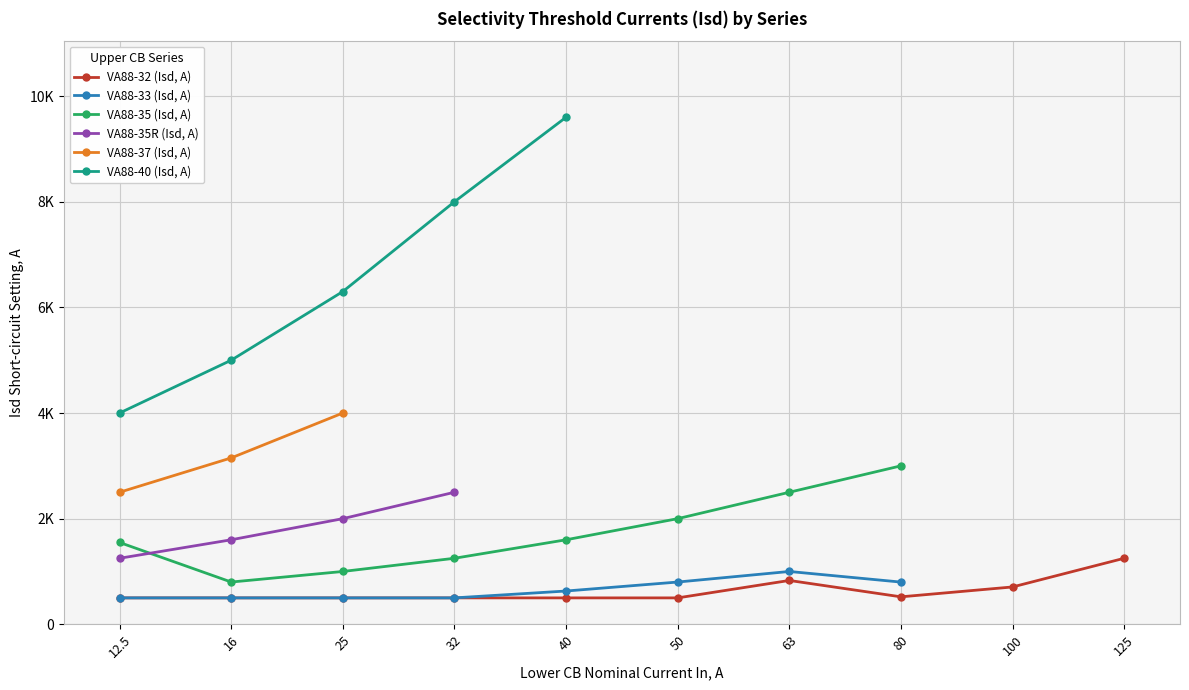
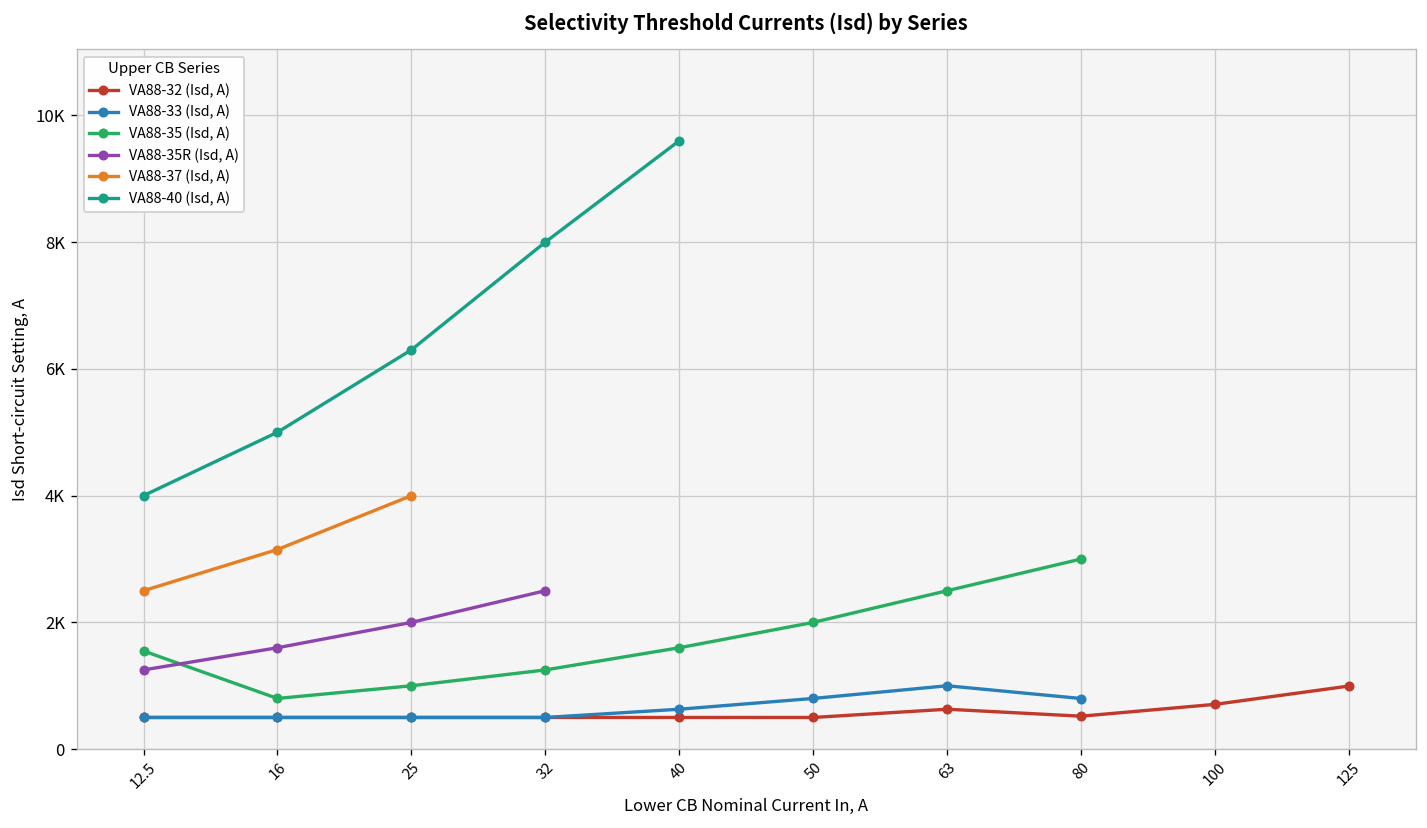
  {
    "VA88-32 (Isd, A)": {
      "40": 500,
      "50": 500,
-     "63": 800,
+     "63": 600,
      "80": 500,
      "100": 700,
-     "125": 1300
+     "125": 1000
    },
    "VA88-33 (Isd, A)": {
      "40": 600,
      "50": 800,
      "63": 1000,
      "80": 800
    },
    "VA88-35R (Isd, A)": {
      "12.5": 1300,
      "16": 1600,
      "25": 2000,
      "32": 2500
    },
    "VA88-37 (Isd, A)": {
      "12.5": 2500,
      "16": 3200,
      "25": 4000
    }
  }
